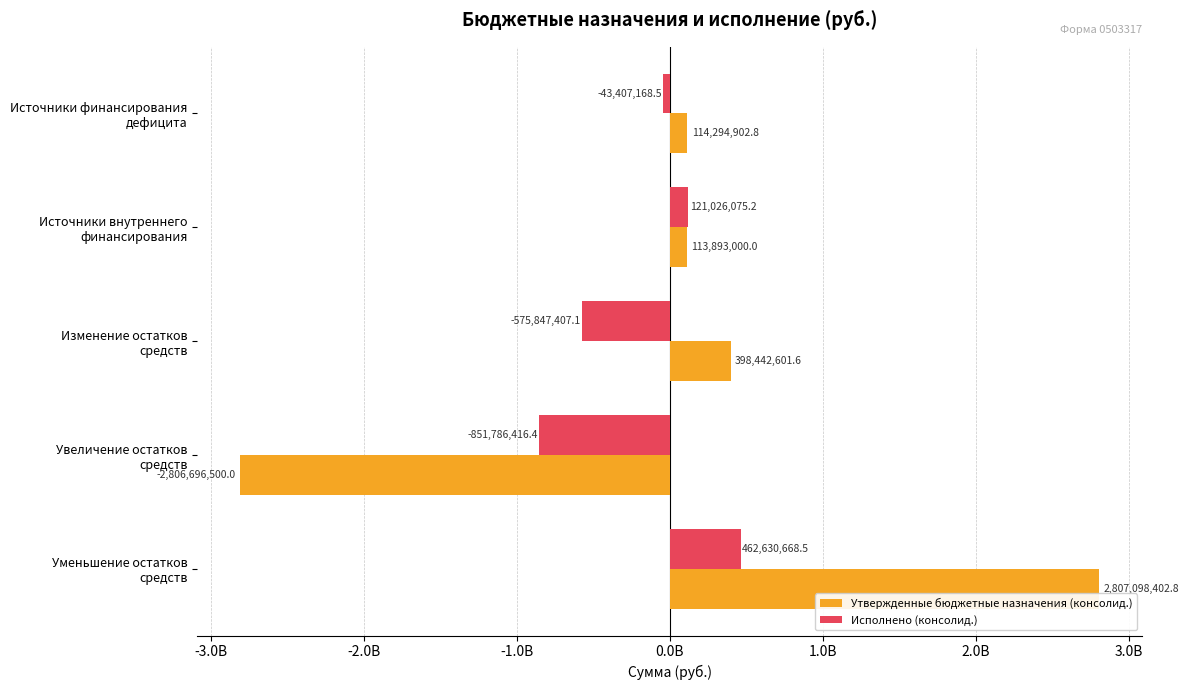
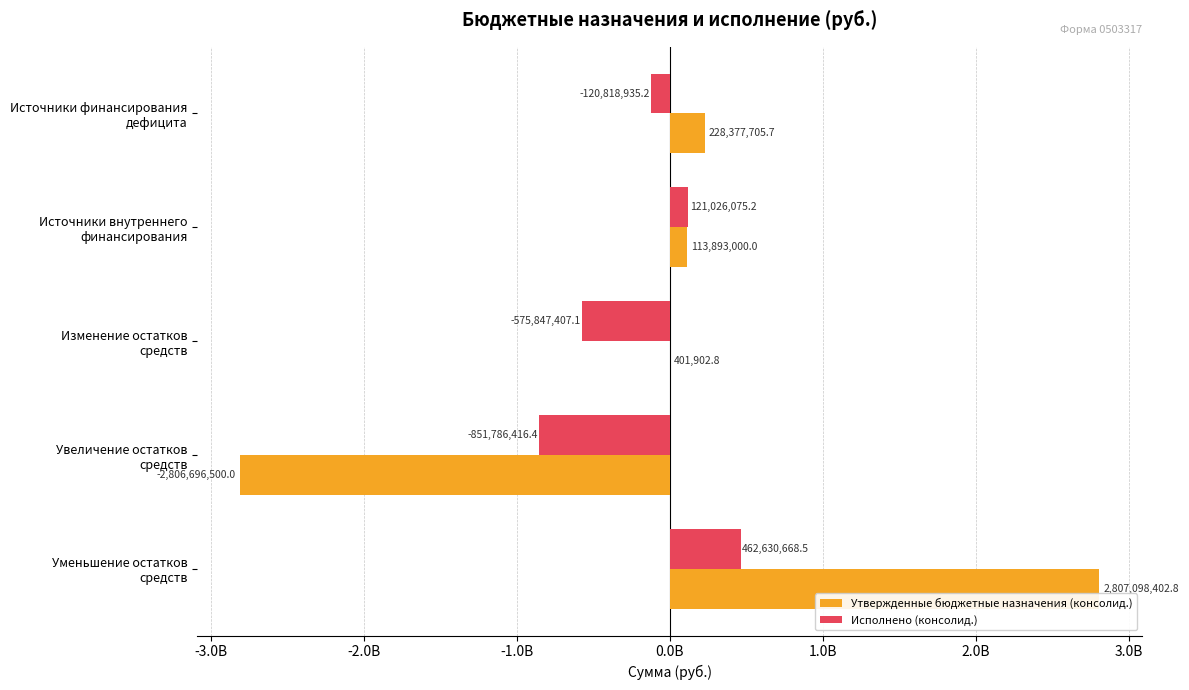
  {
    "Утвержденные бюджетные назначения (консолид.)": {
-     "Источники финансирования дефицита": "114,294,902.8",
+     "Источники финансирования дефицита": "228,377,705.7",
      "Источники внутреннего финансирования": "113,893,000.0",
-     "Изменение остатков средств": "398,442,601.6",
+     "Изменение остатков средств": "401,902.8",
      "Увеличение остатков средств": "-2,806,696,500.0"
    },
    "Исполнено (консолид.)": {
-     "Источники финансирования дефицита": "-43,407,168.5",
+     "Источники финансирования дефицита": "-120,818,935.2",
      "Источники внутреннего финансирования": "121,026,075.2",
      "Изменение остатков средств": "-575,847,407.1",
      "Увеличение остатков средств": "-851,786,416.4",
      "Уменьшение остатков средств": "462,630,668.5"
    }
  }
